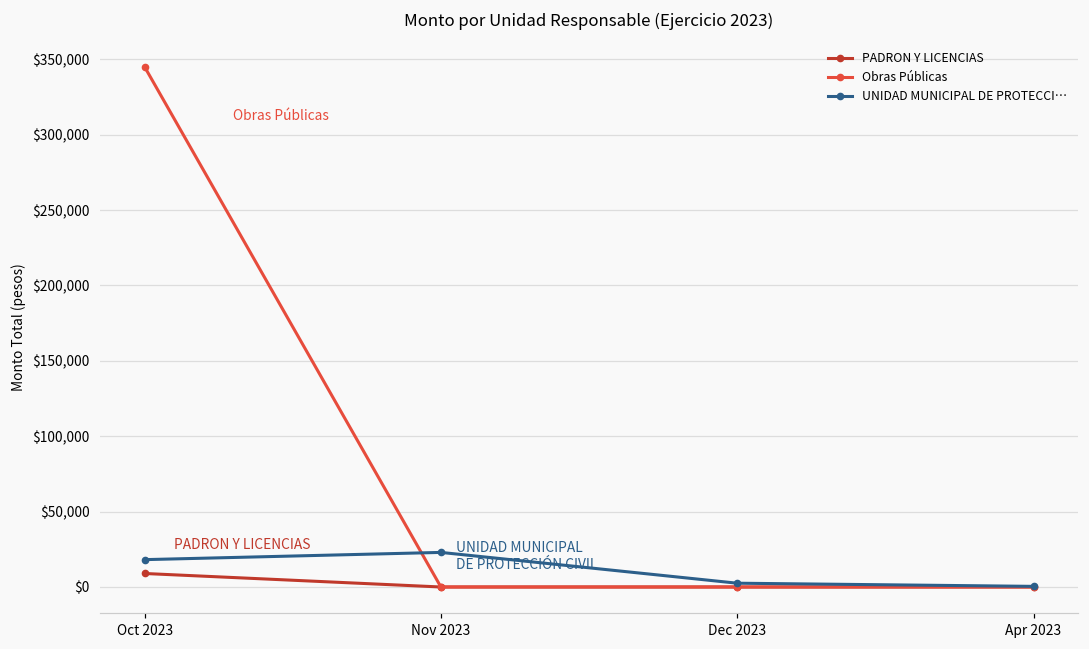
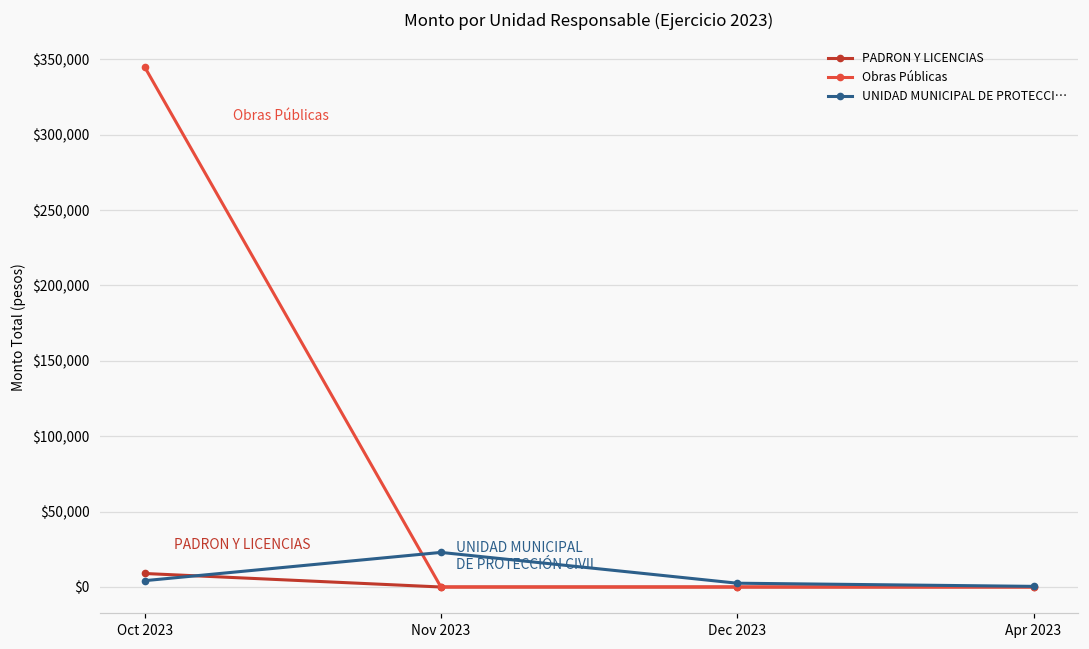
  {
    "UNIDAD MUNICIPAL DE PROTECCI…": {
-     "Oct 2023": "$18,000",
+     "Oct 2023": "$4,000",
      "Nov 2023": "$23,000",
      "Dec 2023": "$3,000"
    }
  }
